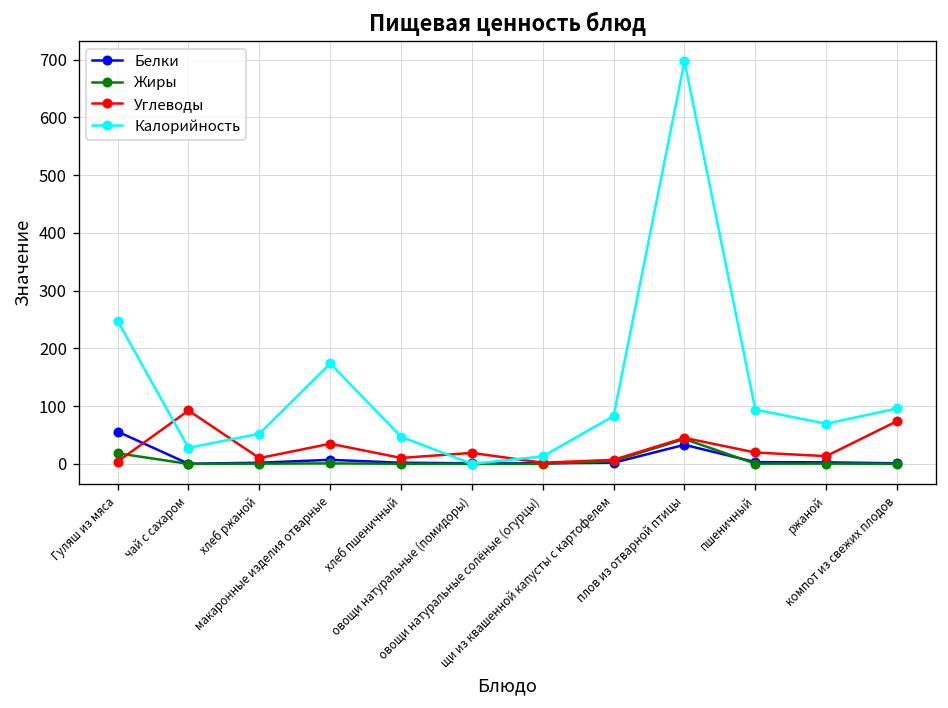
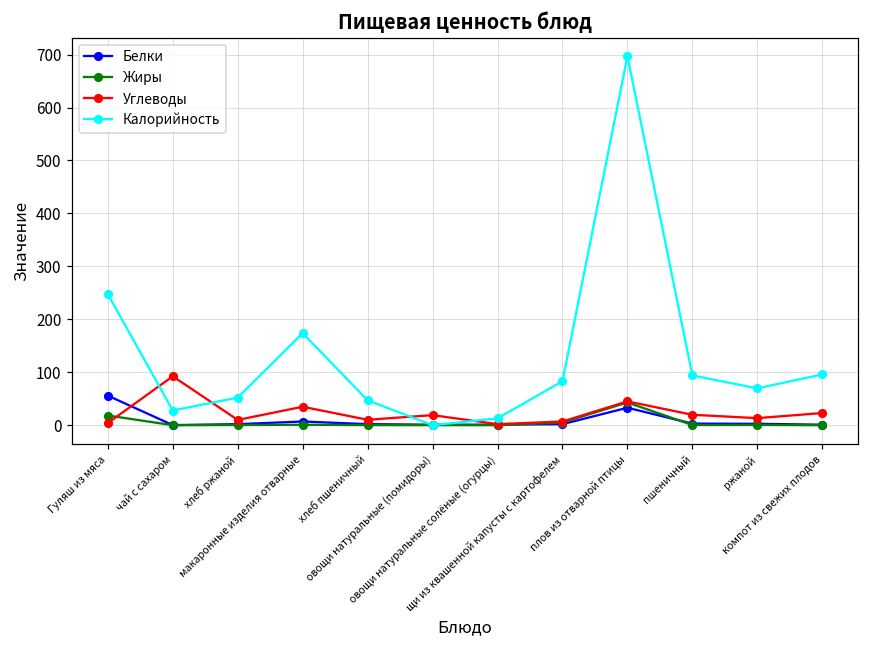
  {
    "Белки": {
      "Гуляш из мяса": 60,
      "макаронные изделия отварные": 10,
      "плов из отварной птицы": 30
    },
    "Жиры": {
      "Гуляш из мяса": 20,
      "макаронные изделия отварные": 0
    },
    "Углеводы": {
      "Гуляш из мяса": 0,
      "чай с сахаром": 90,
      "хлеб ржаной": 10,
      "макаронные изделия отварные": 30,
      "хлеб пшеничный": 10,
      "овощи натуральные (помидоры)": 20,
      "пшеничный": 20,
      "ржаной": 10,
-     "компот из свежих плодов": 70
+     "компот из свежих плодов": 20
    },
    "Калорийность": {
      "Гуляш из мяса": 250,
      "чай с сахаром": 30,
      "хлеб ржаной": 50,
      "макаронные изделия отварные": 170,
      "хлеб пшеничный": 50,
      "овощи натуральные солёные (огурцы)": 10,
      "щи из квашенной капусты с картофелем": 80,
      "плов из отварной птицы": 700,
      "пшеничный": 90,
      "ржаной": 70,
      "компот из свежих плодов": 100
    }
  }
